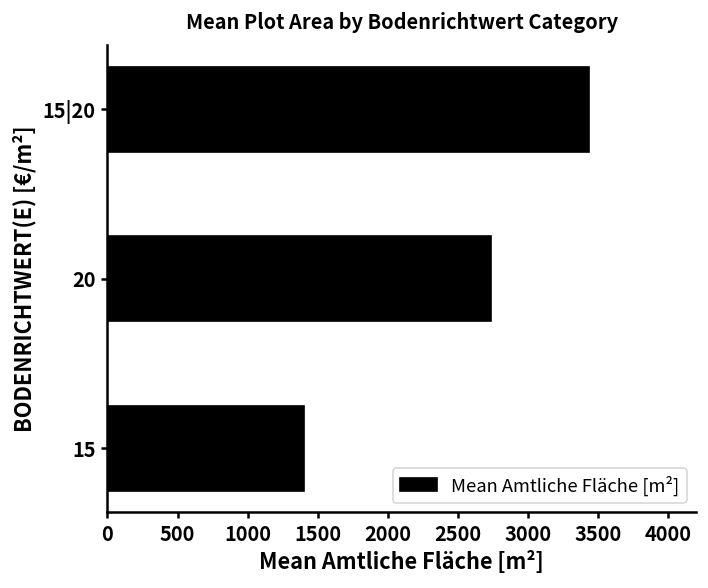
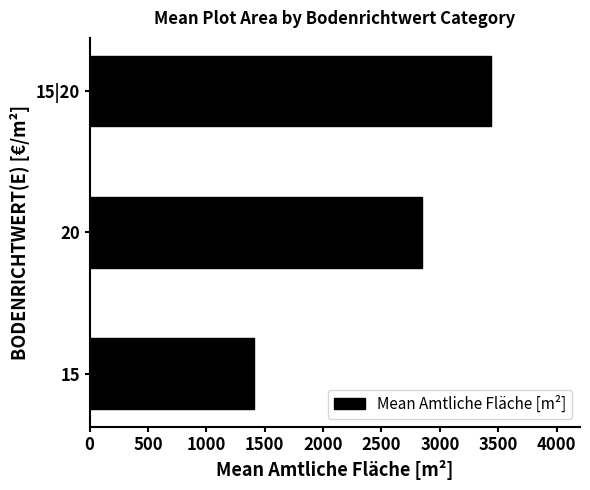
  {
    "15|20": 3440,
-   "20": 2740,
+   "20": 2850,
    "15": 1410
  }
